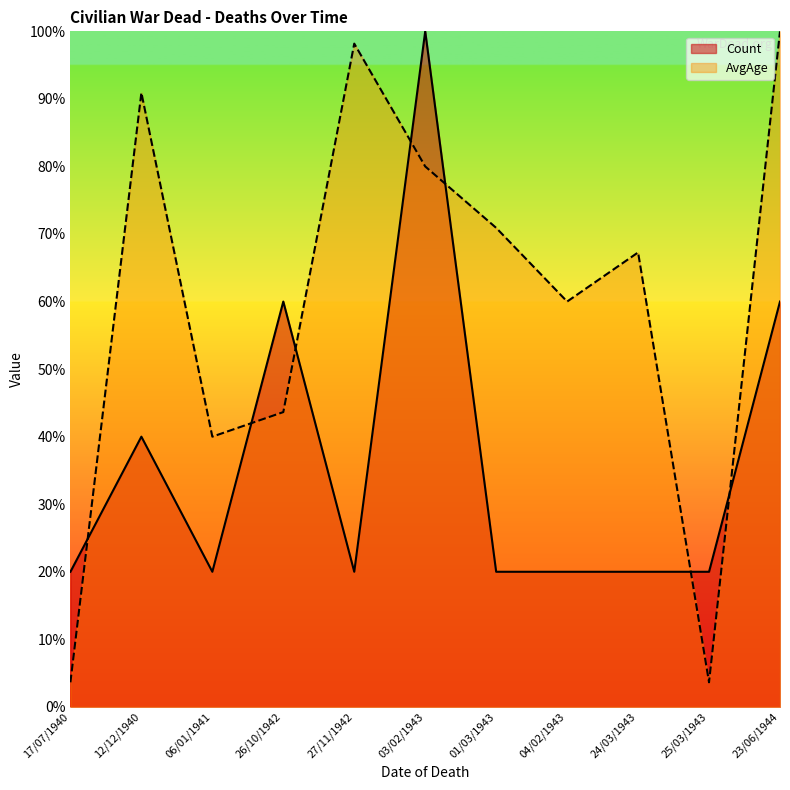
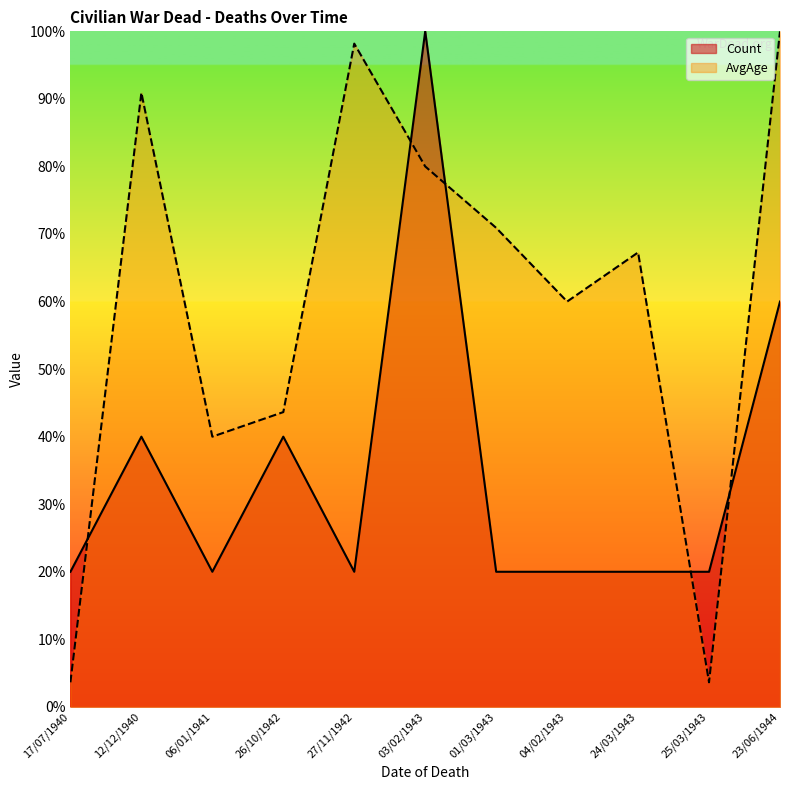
  {
    "Count": {
      "17/07/1940": "20%",
      "12/12/1940": "40%",
      "06/01/1941": "20%",
-     "26/10/1942": "60%",
+     "26/10/1942": "40%",
      "27/11/1942": "20%",
      "03/02/1943": "100%",
      "01/03/1943": "20%",
      "04/02/1943": "20%",
      "24/03/1943": "20%",
      "25/03/1943": "20%",
      "23/06/1944": "60%"
    },
    "AvgAge": {
      "17/07/1940": "4%",
      "12/12/1940": "91%",
      "06/01/1941": "40%",
      "26/10/1942": "44%",
      "27/11/1942": "98%",
      "03/02/1943": "80%",
      "01/03/1943": "71%",
      "04/02/1943": "60%",
      "24/03/1943": "67%",
      "25/03/1943": "4%",
      "23/06/1944": "100%"
    }
  }
